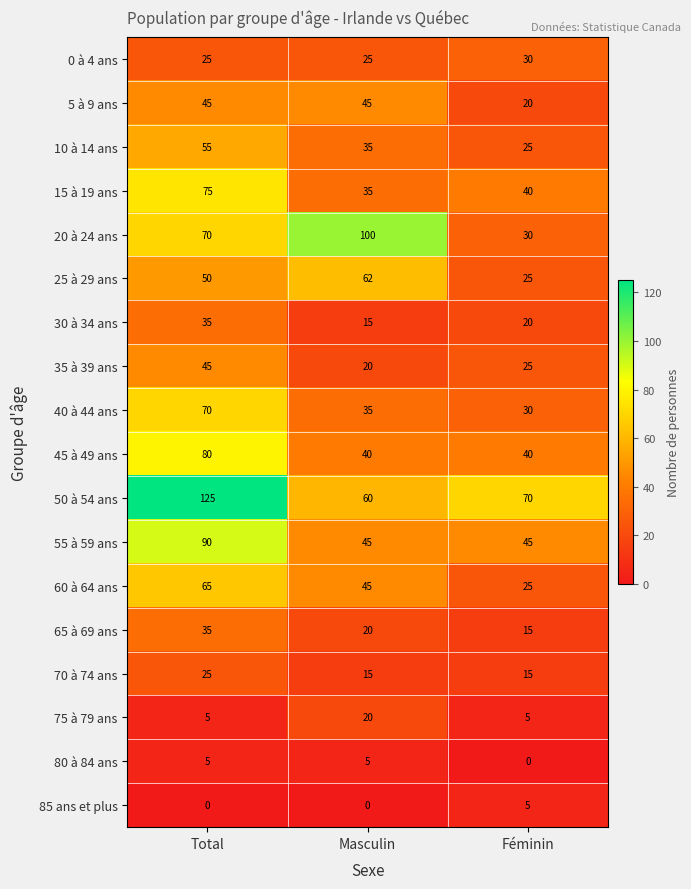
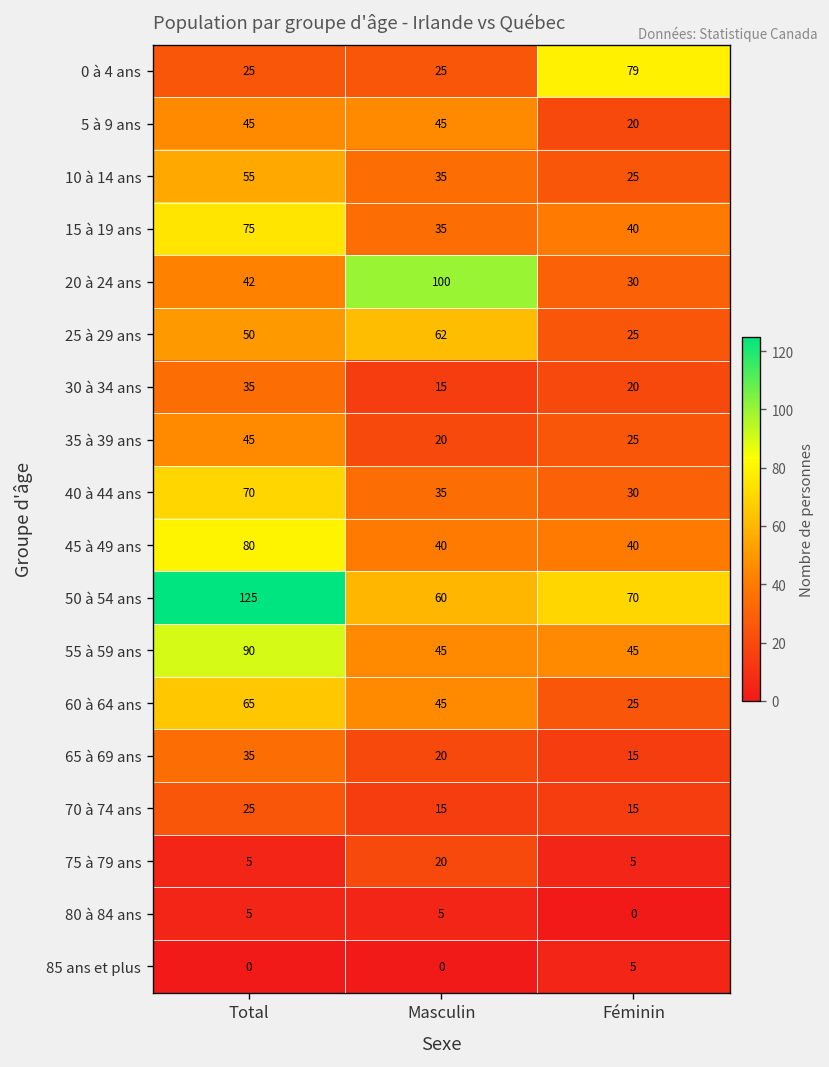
  {
    "0 à 4 ans": {
-     "Féminin": 30
+     "Féminin": 79
    },
    "20 à 24 ans": {
-     "Total": 70
+     "Total": 42
    }
  }
